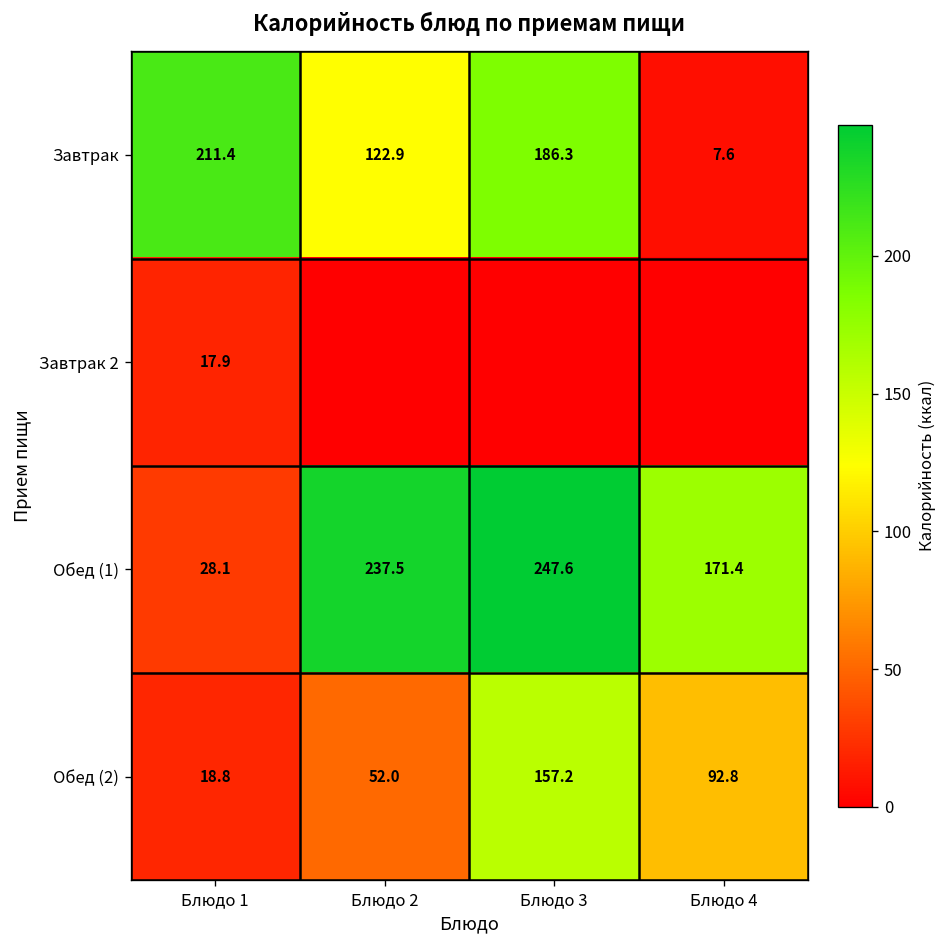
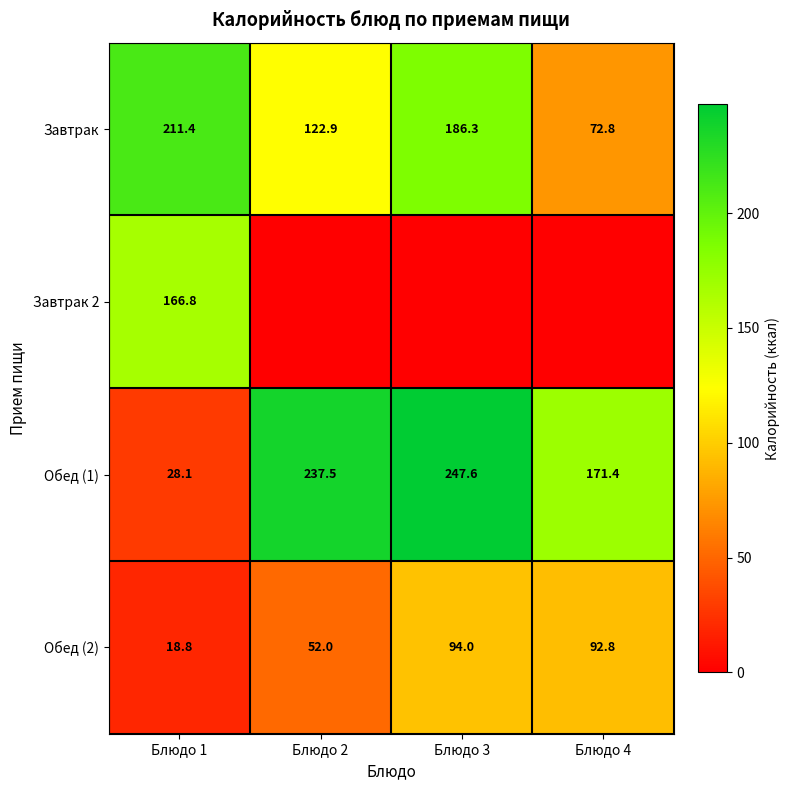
  {
    "Завтрак": {
      "Блюдо 1": 211.4,
      "Блюдо 2": 122.9,
      "Блюдо 3": 186.3,
-     "Блюдо 4": 7.6
+     "Блюдо 4": 72.8
    },
    "Завтрак 2": {
-     "Блюдо 1": 17.9
+     "Блюдо 1": 166.8
    },
    "Обед (1)": {
      "Блюдо 1": 28.1,
      "Блюдо 2": 237.5,
      "Блюдо 3": 247.6,
      "Блюдо 4": 171.4
    },
    "Обед (2)": {
      "Блюдо 1": 18.8,
      "Блюдо 2": 52.0,
-     "Блюдо 3": 157.2,
+     "Блюдо 3": 94.0,
      "Блюдо 4": 92.8
    }
  }
